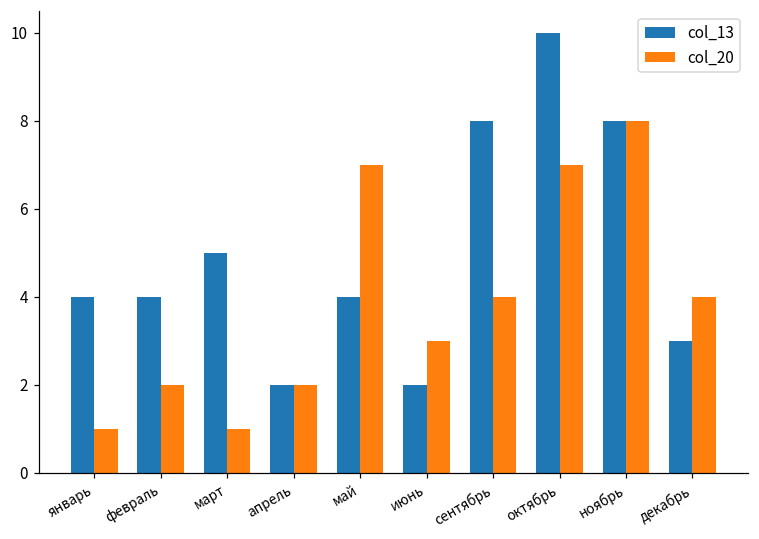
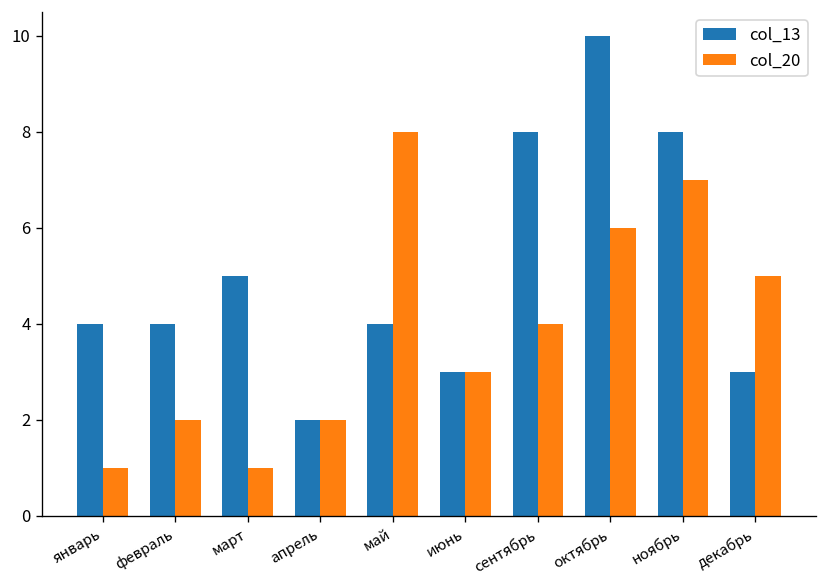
  {
    "col_13": {
      "январь": 4,
      "февраль": 4,
      "март": 5,
      "апрель": 2,
      "май": 4,
-     "июнь": 2,
+     "июнь": 3,
      "сентябрь": 8,
      "октябрь": 10,
      "ноябрь": 8,
      "декабрь": 3
    },
    "col_20": {
      "январь": 1,
      "февраль": 2,
      "март": 1,
      "апрель": 2,
-     "май": 7,
+     "май": 8,
      "июнь": 3,
      "сентябрь": 4,
-     "октябрь": 7,
-     "ноябрь": 8,
-     "декабрь": 4
+     "октябрь": 6,
+     "ноябрь": 7,
+     "декабрь": 5
    }
  }
